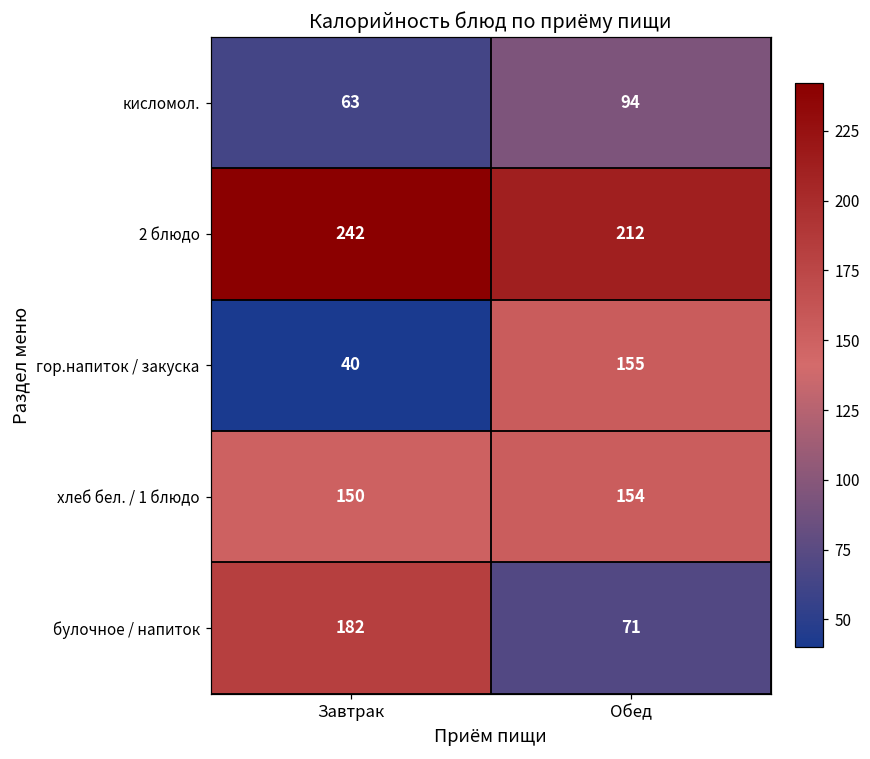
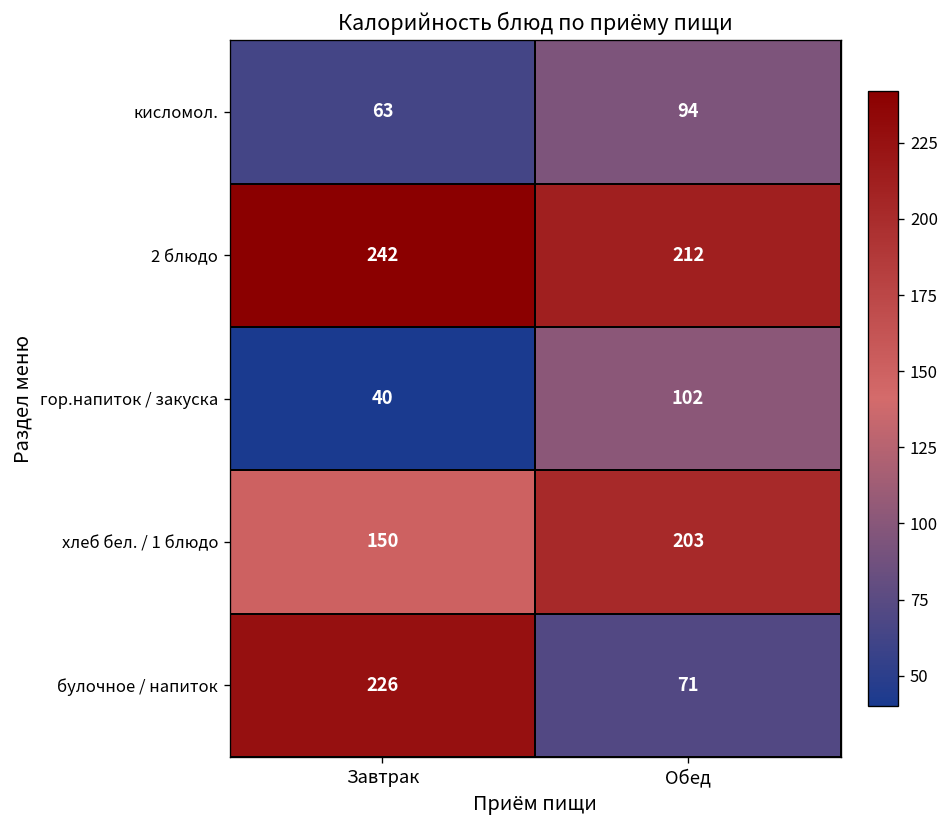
  {
    "кисломол.": {
      "Завтрак": 63,
      "Обед": 94
    },
    "2 блюдо": {
      "Завтрак": 242,
      "Обед": 212
    },
    "гор.напиток / закуска": {
      "Завтрак": 40,
-     "Обед": 155
+     "Обед": 102
    },
    "хлеб бел. / 1 блюдо": {
      "Завтрак": 150,
-     "Обед": 154
+     "Обед": 203
    },
    "булочное / напиток": {
-     "Завтрак": 182,
+     "Завтрак": 226,
      "Обед": 71
    }
  }
